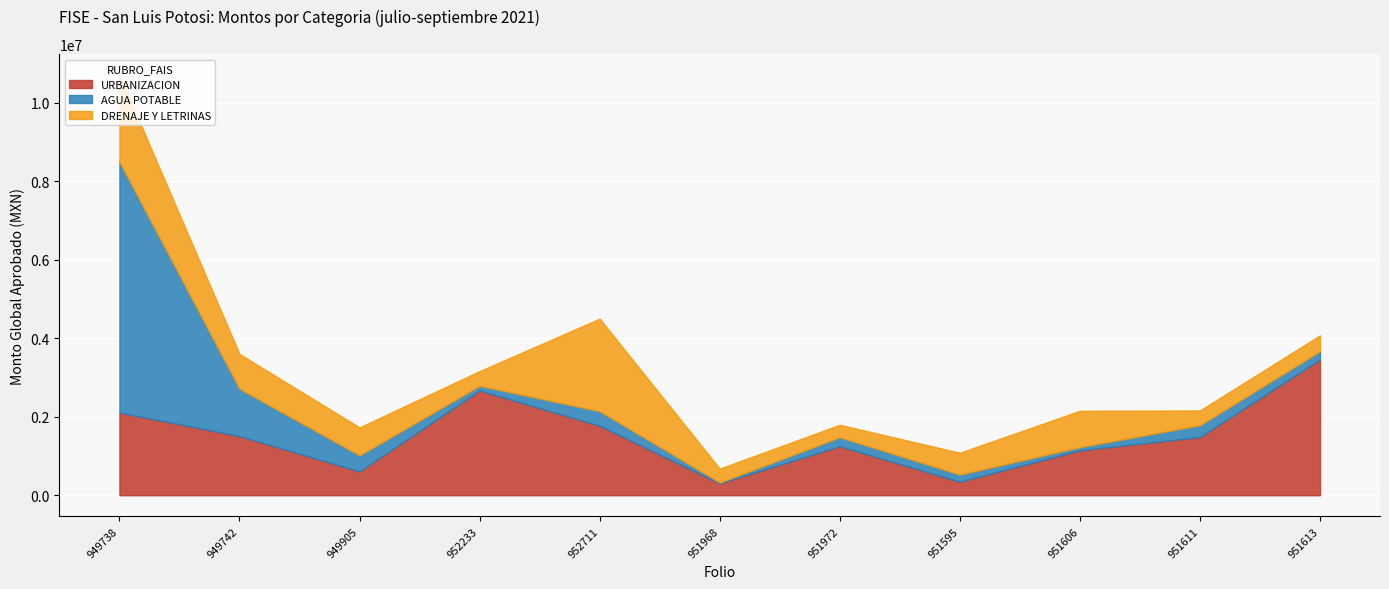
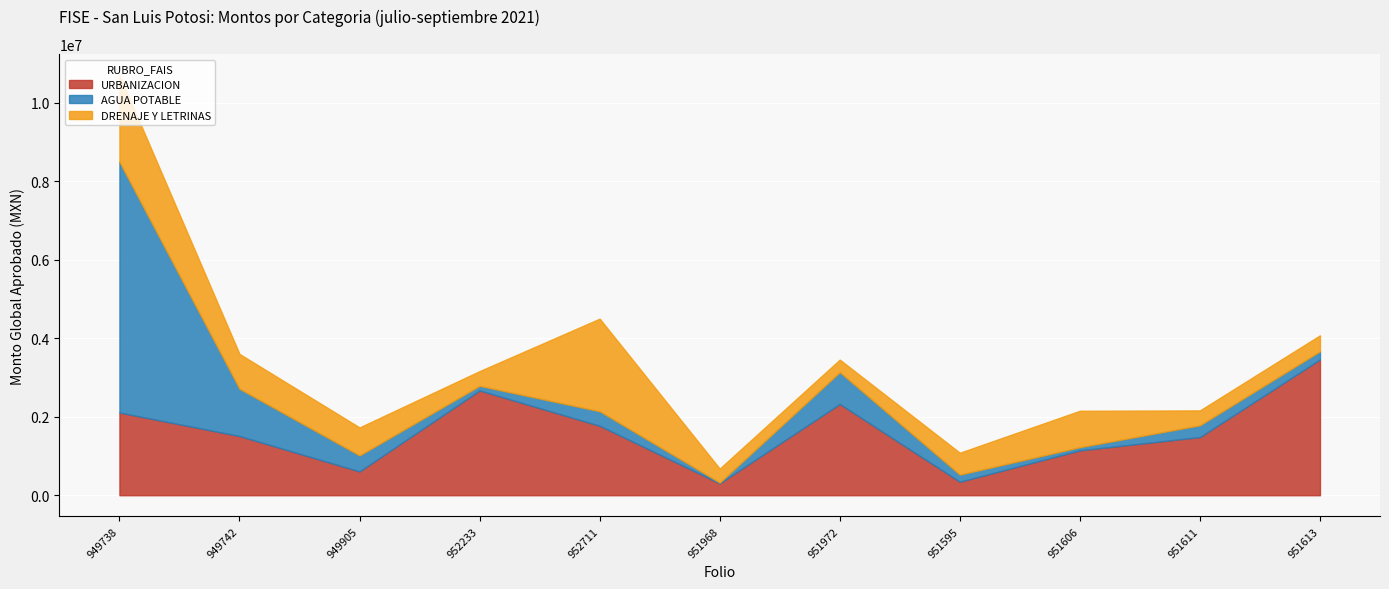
  {
    "URBANIZACION": {
      "949738": 2100000,
      "949742": 1500000,
      "949905": 600000,
      "952233": 2700000,
      "952711": 1800000,
-     "951972": 1200000,
+     "951972": 2300000,
      "951595": 300000,
      "951606": 1100000,
      "951611": 1500000,
      "951613": 3500000
    },
    "AGUA POTABLE": {
      "949738": 6400000,
      "949742": 1200000,
      "949905": 400000,
      "952233": 100000,
      "952711": 400000,
-     "951972": 200000,
+     "951972": 800000,
      "951595": 200000,
      "951606": 100000,
      "951611": 300000,
      "951613": 200000
    },
    "DRENAJE Y LETRINAS": {
      "949742": 900000,
      "949905": 700000,
      "952233": 400000,
      "952711": 2400000,
      "951968": 400000,
      "951972": 300000,
      "951595": 600000,
      "951606": 900000,
      "951611": 400000,
      "951613": 400000
    }
  }
